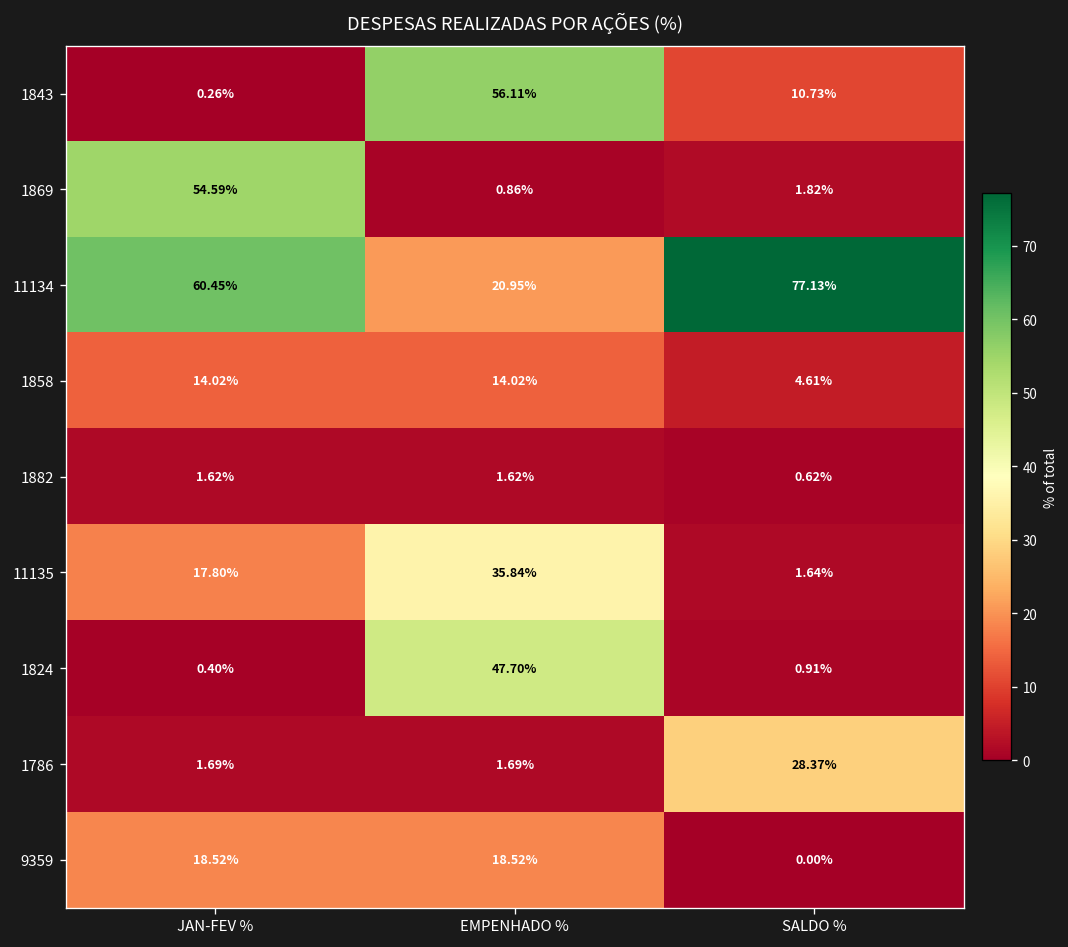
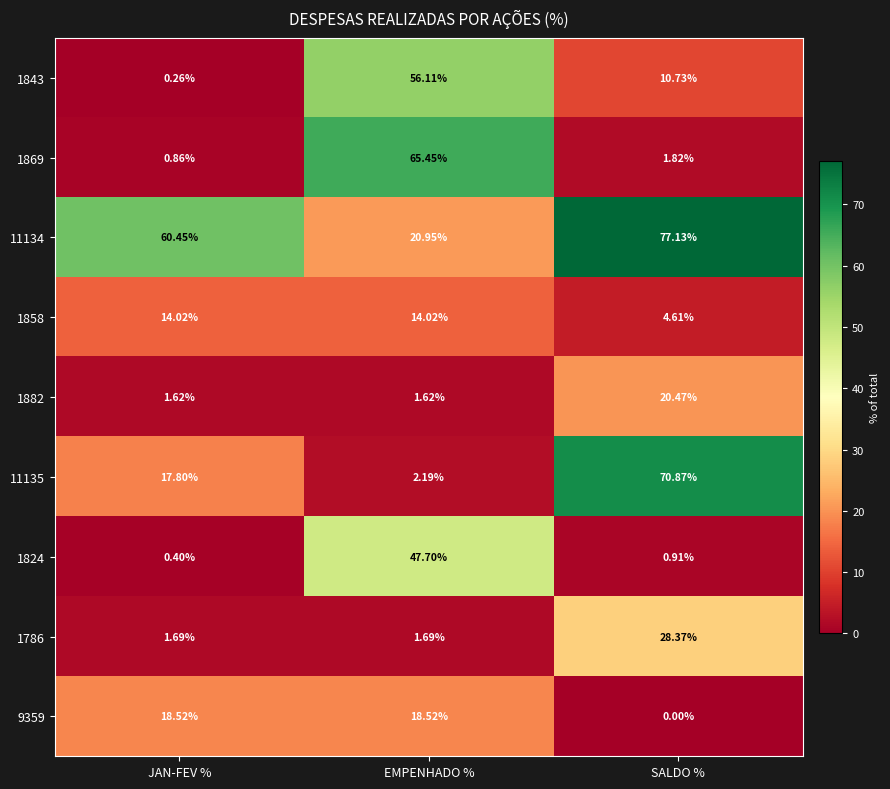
  {
    "1843": {
      "JAN-FEV %": "0.26%",
      "EMPENHADO %": "56.11%",
      "SALDO %": "10.73%"
    },
    "1869": {
-     "JAN-FEV %": "54.59%",
-     "EMPENHADO %": "0.86%",
+     "JAN-FEV %": "0.86%",
+     "EMPENHADO %": "65.45%",
      "SALDO %": "1.82%"
    },
    "11134": {
      "JAN-FEV %": "60.45%",
      "EMPENHADO %": "20.95%",
      "SALDO %": "77.13%"
    },
    "1858": {
      "JAN-FEV %": "14.02%",
      "EMPENHADO %": "14.02%",
      "SALDO %": "4.61%"
    },
    "1882": {
      "JAN-FEV %": "1.62%",
      "EMPENHADO %": "1.62%",
-     "SALDO %": "0.62%"
+     "SALDO %": "20.47%"
    },
    "11135": {
      "JAN-FEV %": "17.80%",
-     "EMPENHADO %": "35.84%",
-     "SALDO %": "1.64%"
+     "EMPENHADO %": "2.19%",
+     "SALDO %": "70.87%"
    },
    "1824": {
      "JAN-FEV %": "0.40%",
      "EMPENHADO %": "47.70%",
      "SALDO %": "0.91%"
    },
    "1786": {
      "JAN-FEV %": "1.69%",
      "EMPENHADO %": "1.69%",
      "SALDO %": "28.37%"
    },
    "9359": {
      "JAN-FEV %": "18.52%",
      "EMPENHADO %": "18.52%",
      "SALDO %": "0.00%"
    }
  }
